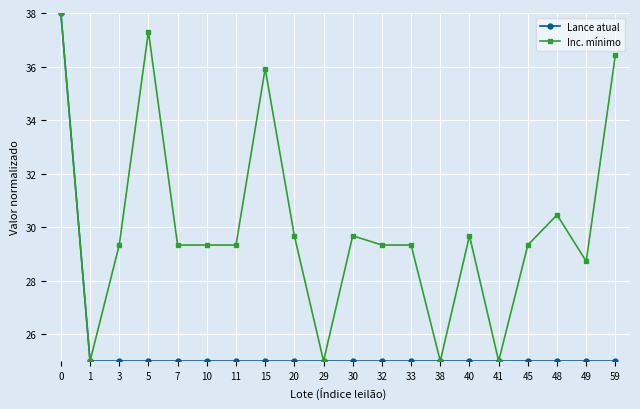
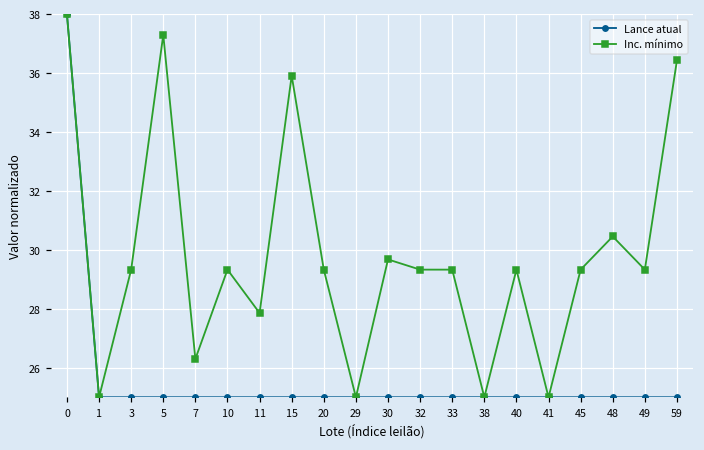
  {
    "Lance atual": {
      "3": 25.0,
      "5": 25.0,
      "7": 25.0,
      "10": 25.0,
      "11": 25.0,
      "15": 25.0,
      "20": 25.0,
      "30": 25.0,
      "32": 25.0,
      "33": 25.0,
      "40": 25.0,
      "45": 25.0,
      "48": 25.0,
      "49": 25.0,
      "59": 25.0
    },
    "Inc. mínimo": {
      "3": 29.3,
      "5": 37.3,
-     "7": 29.3,
+     "7": 26.3,
      "10": 29.3,
-     "11": 29.3,
+     "11": 27.9,
      "15": 35.9,
-     "20": 29.7,
+     "20": 29.3,
      "30": 29.7,
      "32": 29.3,
      "33": 29.3,
-     "40": 29.7,
+     "40": 29.3,
      "45": 29.3,
      "48": 30.5,
-     "49": 28.7,
+     "49": 29.3,
      "59": 36.4
    }
  }
